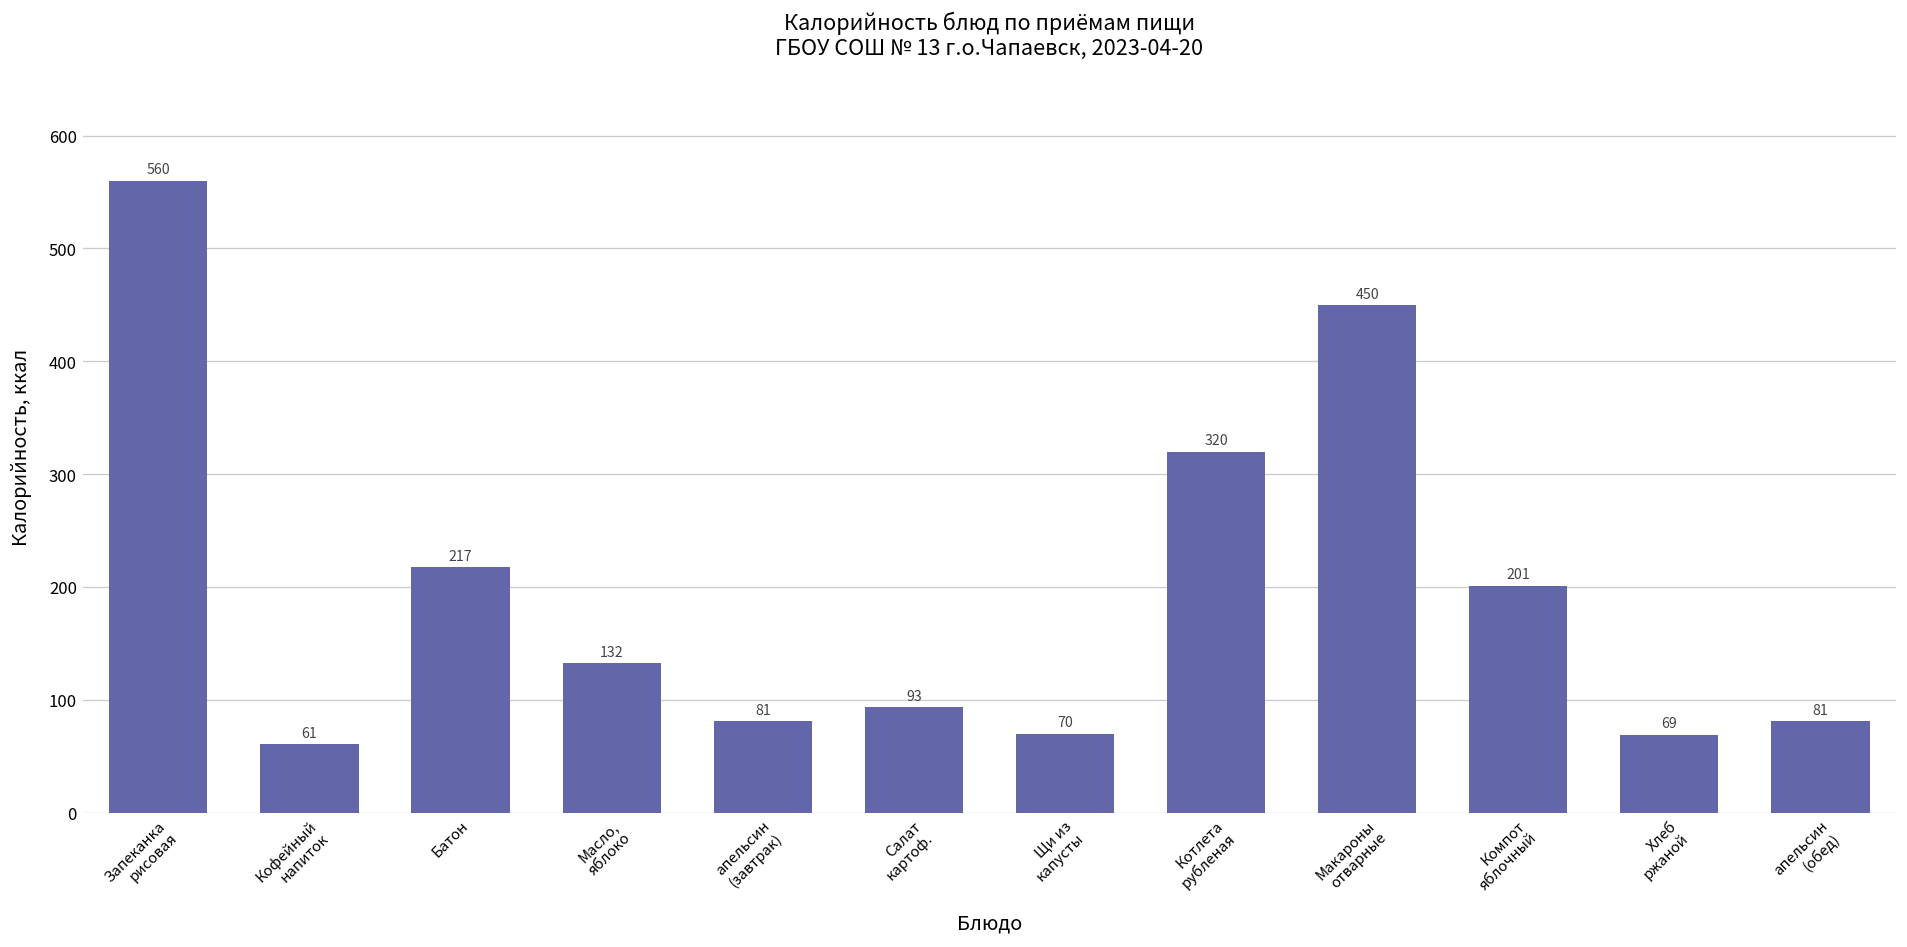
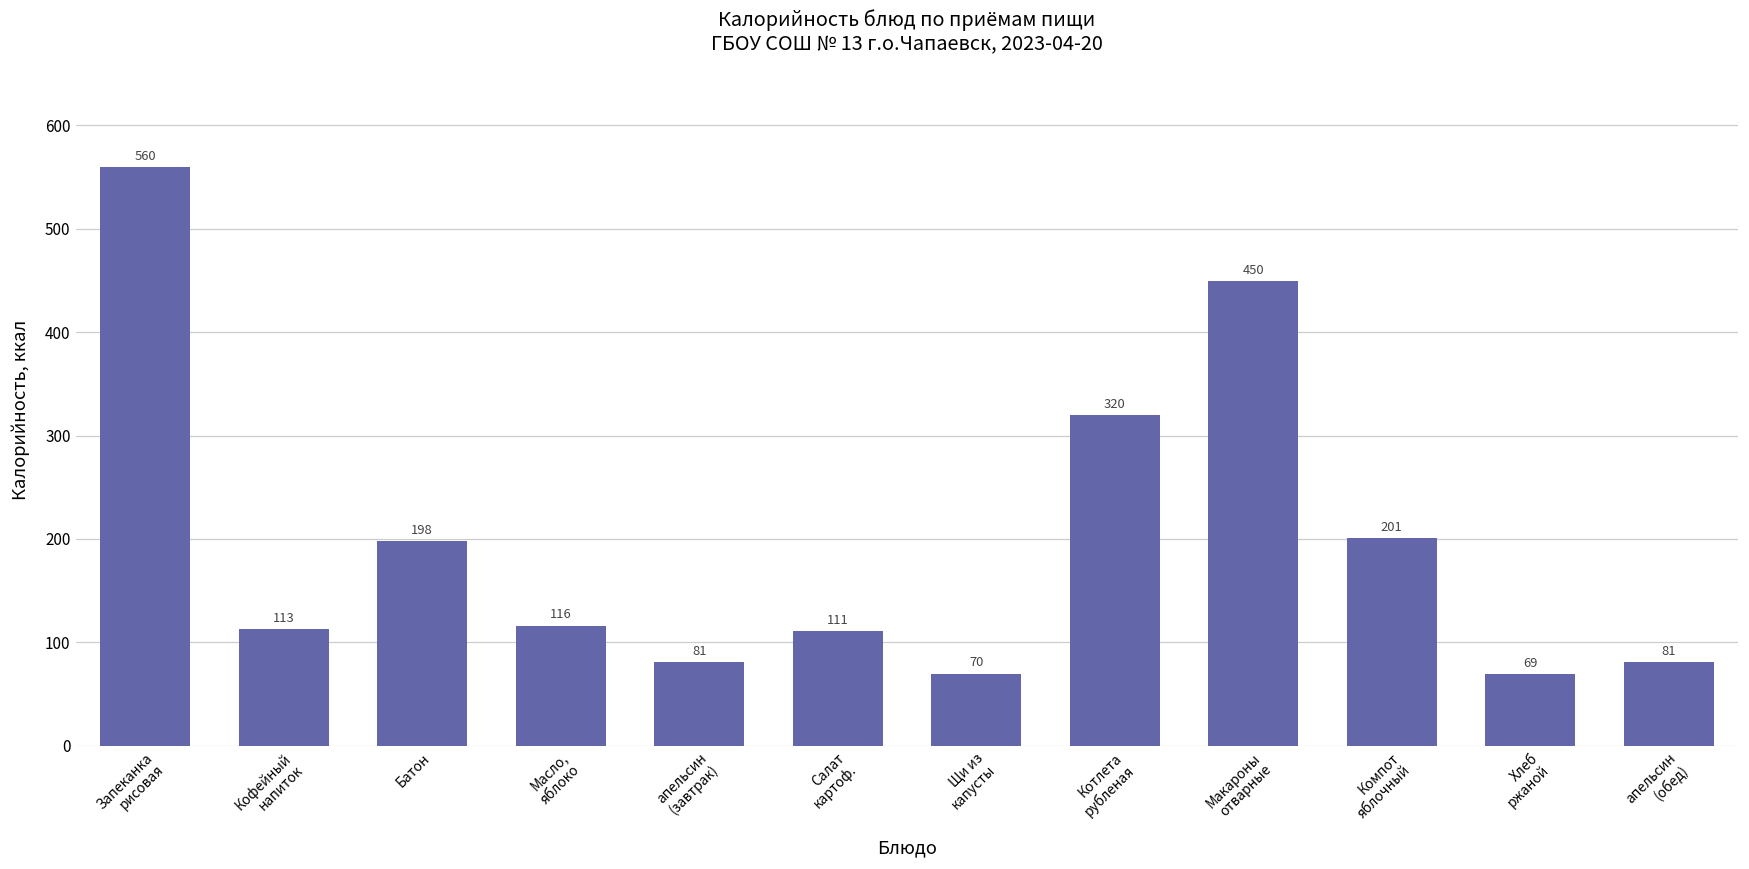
  {
    "Запеканка рисовая": 560,
-   "Кофейный напиток": 61,
-   "Батон": 217,
-   "Масло, яблоко": 132,
+   "Кофейный напиток": 113,
+   "Батон": 198,
+   "Масло, яблоко": 116,
    "апельсин (завтрак)": 81,
-   "Салат картоф.": 93,
+   "Салат картоф.": 111,
    "Щи из капусты": 70,
    "Котлета рубленая": 320,
    "Макароны отварные": 450,
    "Компот яблочный": 201,
    "Хлеб ржаной": 69,
    "апельсин (обед)": 81
  }
